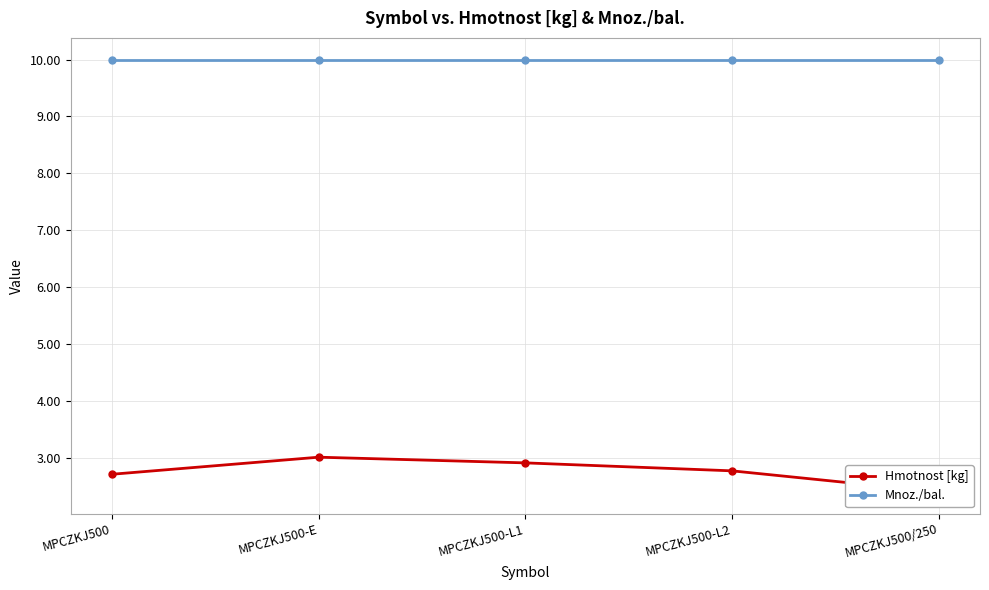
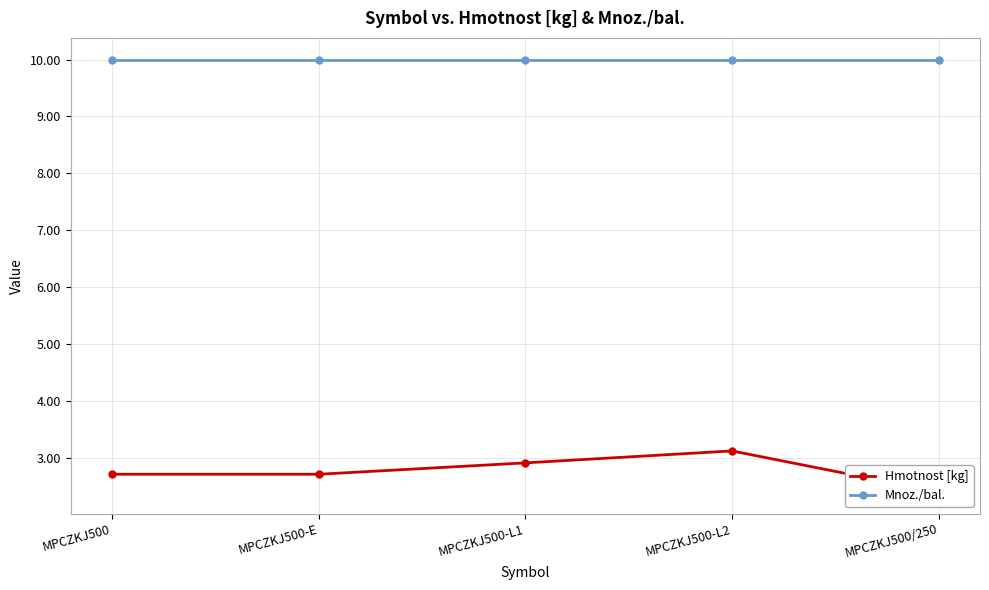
  {
    "Hmotnost [kg]": {
      "MPCZKJ500": 2.7,
-     "MPCZKJ500-E": 3.0,
+     "MPCZKJ500-E": 2.7,
      "MPCZKJ500-L1": 2.9,
-     "MPCZKJ500-L2": 2.8
+     "MPCZKJ500-L2": 3.1
    },
    "Mnoz./bal.": {
      "MPCZKJ500": 10.0,
      "MPCZKJ500-E": 10.0,
      "MPCZKJ500-L1": 10.0,
      "MPCZKJ500-L2": 10.0,
      "MPCZKJ500/250": 10.0
    }
  }
